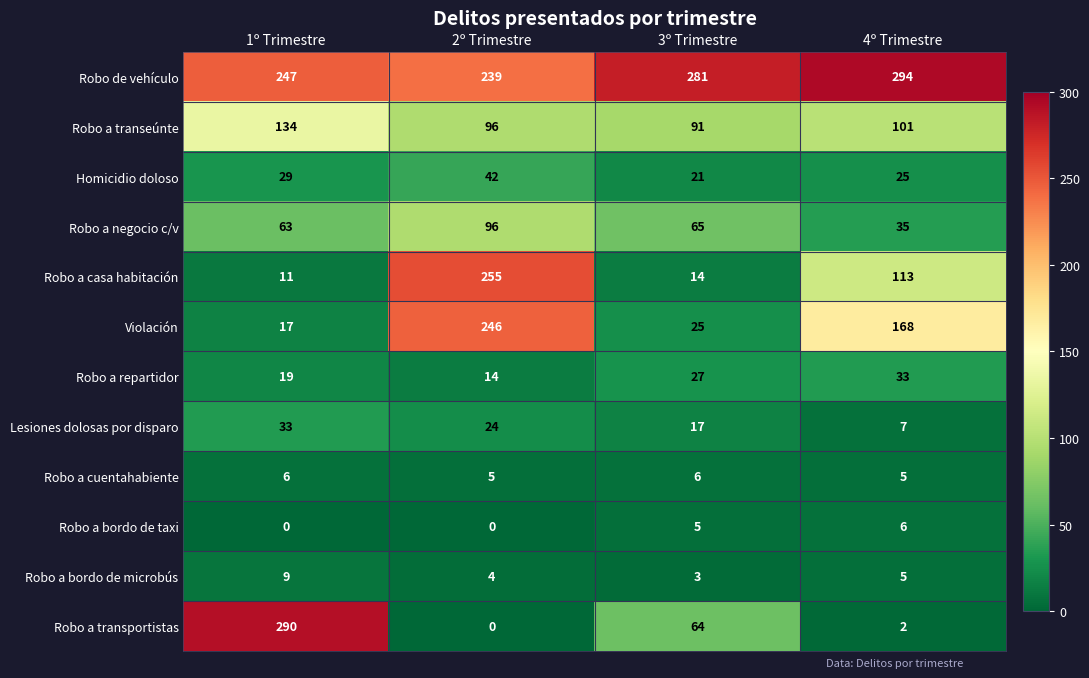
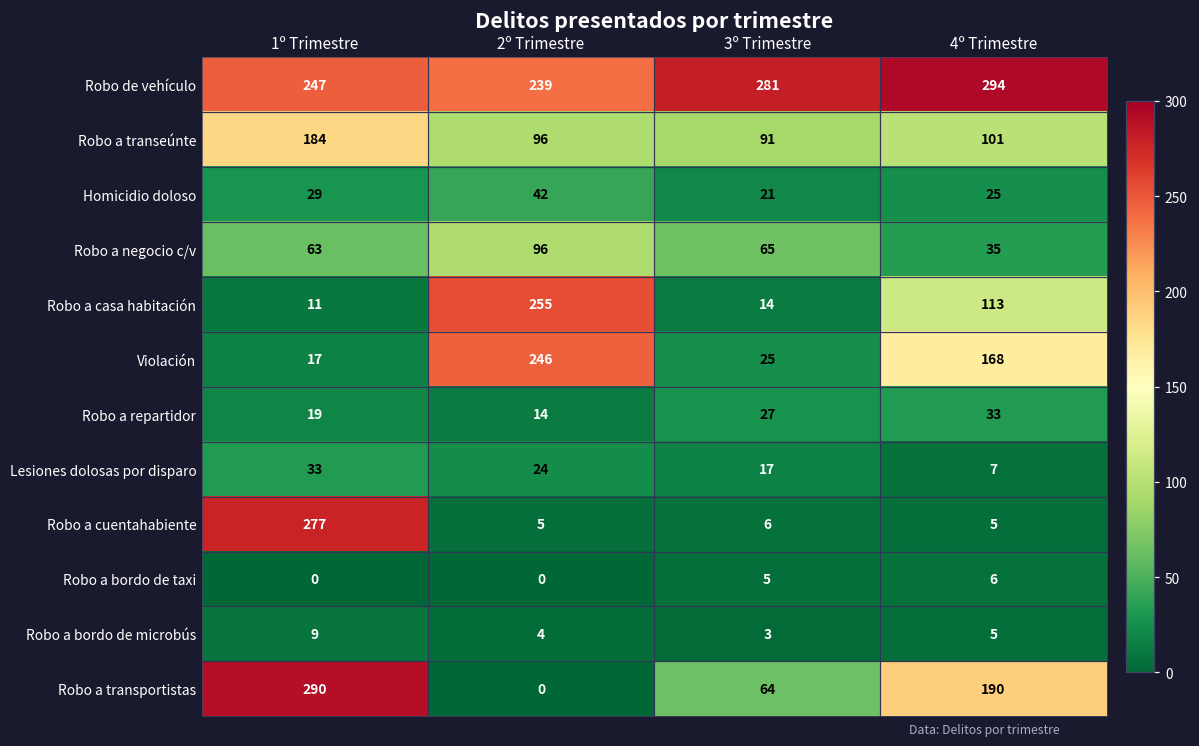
  {
    "Robo de vehículo": {
      "1º Trimestre": 247,
      "2º Trimestre": 239,
      "3º Trimestre": 281,
      "4º Trimestre": 294
    },
    "Robo a transeúnte": {
-     "1º Trimestre": 134,
+     "1º Trimestre": 184,
      "2º Trimestre": 96,
      "3º Trimestre": 91,
      "4º Trimestre": 101
    },
    "Homicidio doloso": {
      "1º Trimestre": 29,
      "2º Trimestre": 42,
      "3º Trimestre": 21,
      "4º Trimestre": 25
    },
    "Robo a negocio c/v": {
      "1º Trimestre": 63,
      "2º Trimestre": 96,
      "3º Trimestre": 65,
      "4º Trimestre": 35
    },
    "Robo a casa habitación": {
      "1º Trimestre": 11,
      "2º Trimestre": 255,
      "3º Trimestre": 14,
      "4º Trimestre": 113
    },
    "Violación": {
      "1º Trimestre": 17,
      "2º Trimestre": 246,
      "3º Trimestre": 25,
      "4º Trimestre": 168
    },
    "Robo a repartidor": {
      "1º Trimestre": 19,
      "2º Trimestre": 14,
      "3º Trimestre": 27,
      "4º Trimestre": 33
    },
    "Lesiones dolosas por disparo": {
      "1º Trimestre": 33,
      "2º Trimestre": 24,
      "3º Trimestre": 17,
      "4º Trimestre": 7
    },
    "Robo a cuentahabiente": {
-     "1º Trimestre": 6,
+     "1º Trimestre": 277,
      "2º Trimestre": 5,
      "3º Trimestre": 6,
      "4º Trimestre": 5
    },
    "Robo a bordo de taxi": {
      "1º Trimestre": 0,
      "2º Trimestre": 0,
      "3º Trimestre": 5,
      "4º Trimestre": 6
    },
    "Robo a bordo de microbús": {
      "1º Trimestre": 9,
      "2º Trimestre": 4,
      "3º Trimestre": 3,
      "4º Trimestre": 5
    },
    "Robo a transportistas": {
      "1º Trimestre": 290,
      "2º Trimestre": 0,
      "3º Trimestre": 64,
-     "4º Trimestre": 2
+     "4º Trimestre": 190
    }
  }
